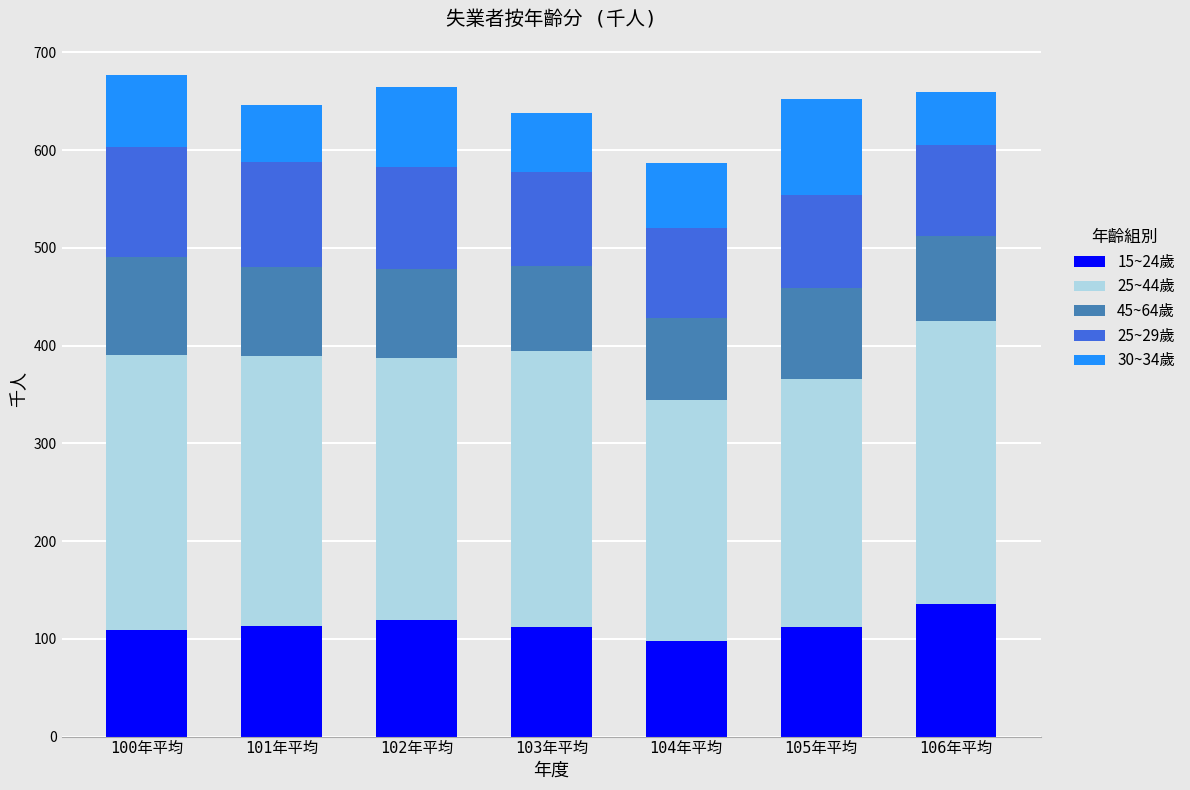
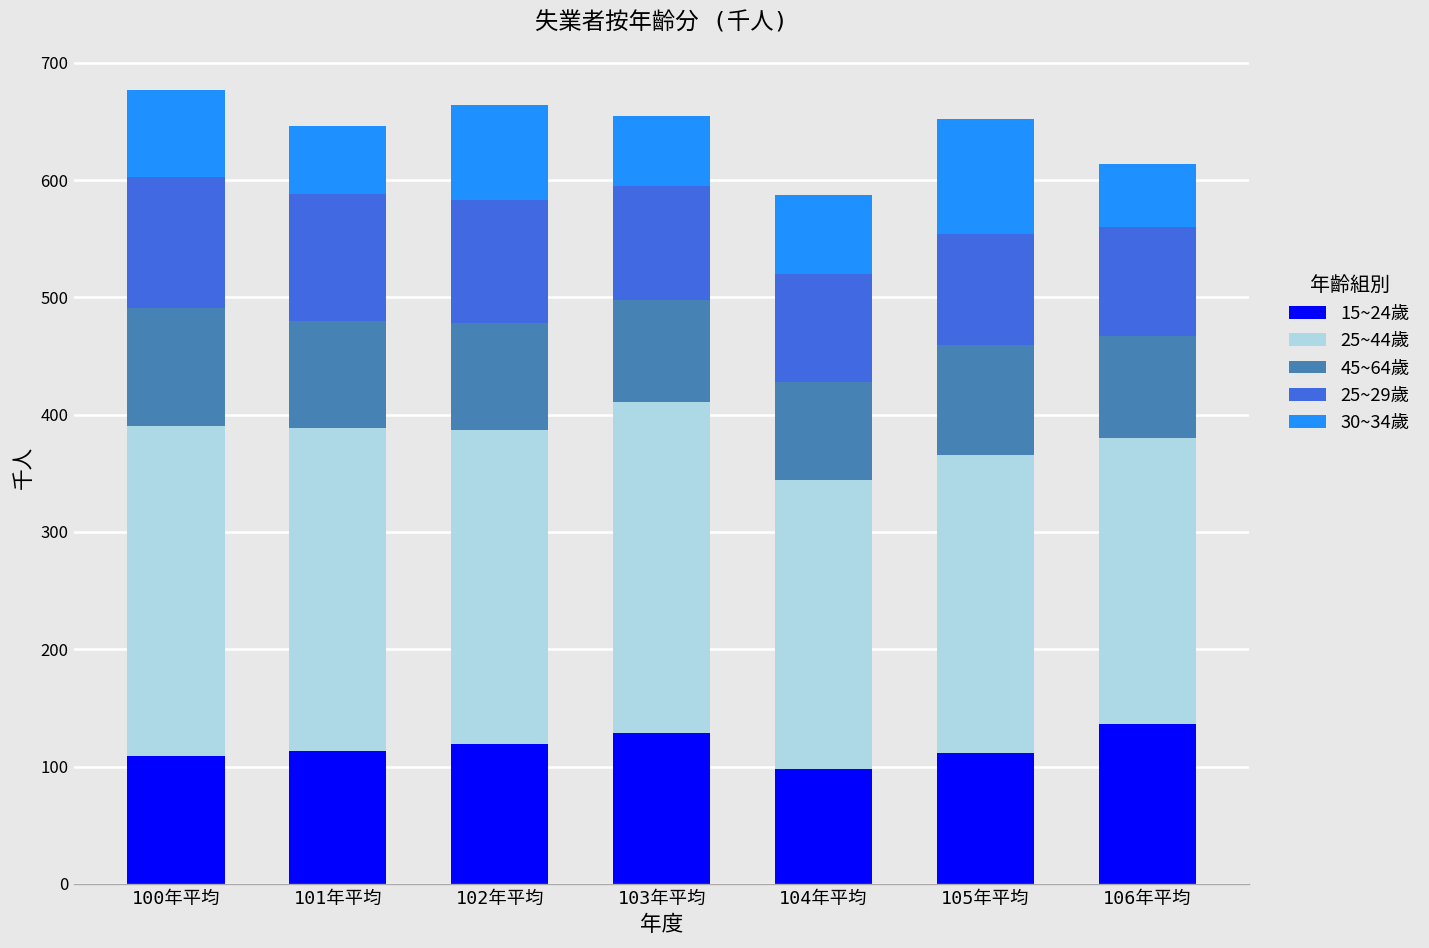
  {
    "15~24歲": {
      "100年平均": 110,
      "101年平均": 110,
      "102年平均": 120,
-     "103年平均": 110,
+     "103年平均": 130,
      "104年平均": 100,
      "105年平均": 110,
      "106年平均": 140
    },
    "25~44歲": {
      "100年平均": 280,
      "101年平均": 280,
      "102年平均": 270,
      "103年平均": 280,
      "104年平均": 250,
      "105年平均": 250,
-     "106年平均": 290
+     "106年平均": 240
    },
    "30~34歲": {
      "100年平均": 70,
      "101年平均": 60,
      "102年平均": 80,
      "103年平均": 60,
      "104年平均": 70,
      "105年平均": 100,
      "106年平均": 50
    }
  }
